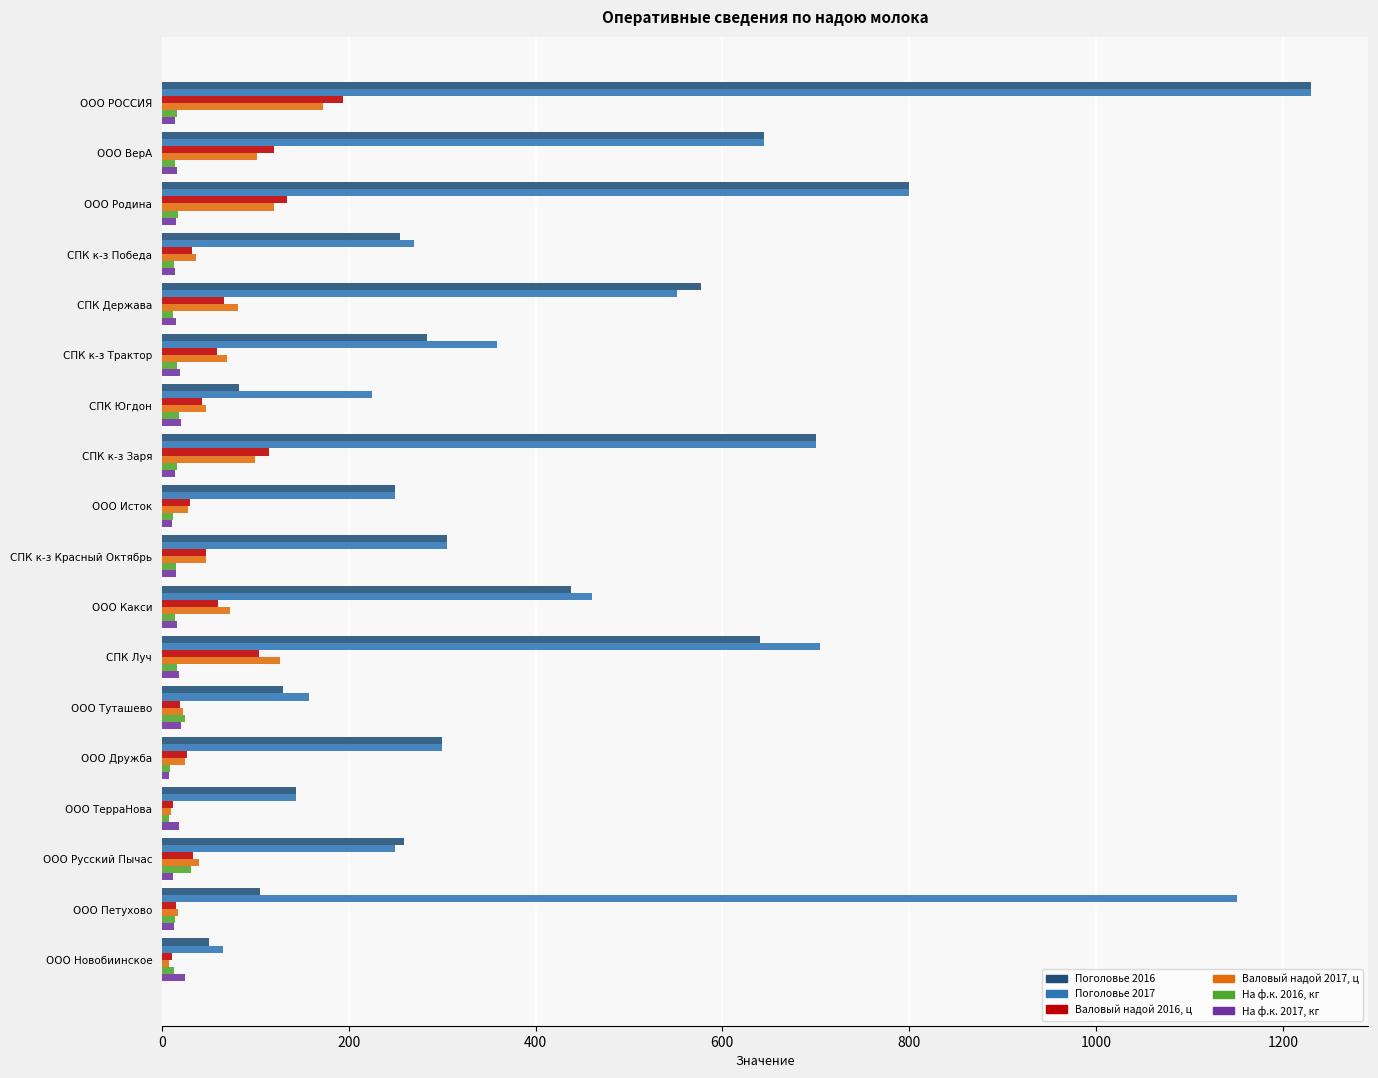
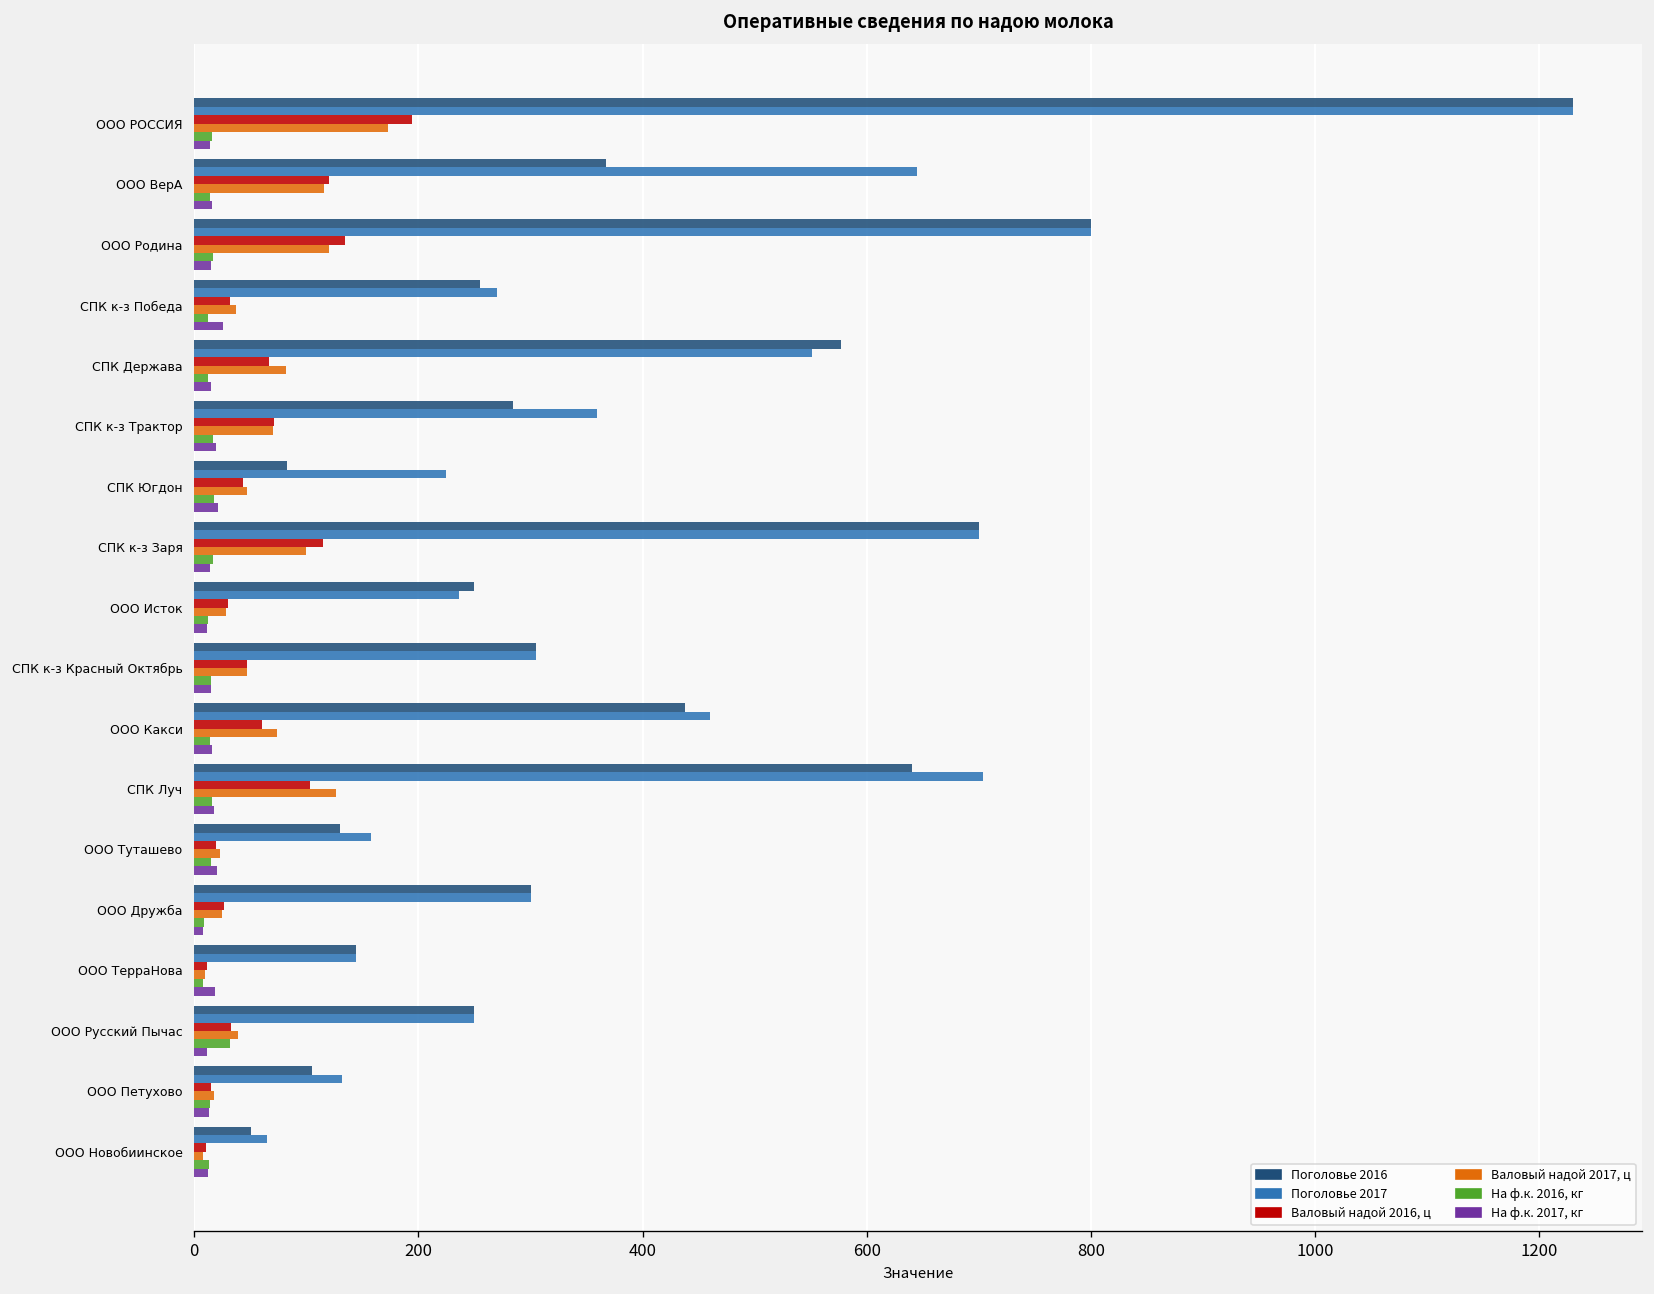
  {
    "Поголовье 2016": {
      "ООО РОССИЯ": 1230,
-     "ООО ВерА": 650,
+     "ООО ВерА": 370,
      "ООО Родина": 800,
      "СПК к-з Победа": 260,
      "СПК Держава": 580,
      "СПК к-з Трактор": 280,
      "СПК Югдон": 80,
      "СПК к-з Заря": 700,
      "ООО Исток": 250,
      "СПК к-з Красный Октябрь": 310,
      "ООО Какси": 440,
      "СПК Луч": 640,
      "ООО Туташево": 130,
      "ООО Дружба": 300,
      "ООО ТерраНова": 140,
-     "ООО Русский Пычас": 260,
+     "ООО Русский Пычас": 250,
      "ООО Петухово": 110,
      "ООО Новобиинское": 50
    },
    "Поголовье 2017": {
      "ООО РОССИЯ": 1230,
      "ООО ВерА": 650,
      "ООО Родина": 800,
      "СПК к-з Победа": 270,
      "СПК Держава": 550,
      "СПК к-з Трактор": 360,
      "СПК Югдон": 230,
      "СПК к-з Заря": 700,
-     "ООО Исток": 250,
+     "ООО Исток": 240,
      "СПК к-з Красный Октябрь": 310,
      "ООО Какси": 460,
      "СПК Луч": 700,
      "ООО Туташево": 160,
      "ООО Дружба": 300,
      "ООО ТерраНова": 140,
      "ООО Русский Пычас": 250,
-     "ООО Петухово": 1150,
+     "ООО Петухово": 130,
      "ООО Новобиинское": 70
    },
    "Валовый надой 2016, ц": {
      "ООО РОССИЯ": 190,
      "ООО ВерА": 120,
      "ООО Родина": 130,
      "СПК к-з Победа": 30,
      "СПК Держава": 70,
-     "СПК к-з Трактор": 60,
+     "СПК к-з Трактор": 70,
      "СПК Югдон": 40,
      "СПК к-з Заря": 110,
      "ООО Исток": 30,
      "СПК к-з Красный Октябрь": 50,
      "ООО Какси": 60,
      "СПК Луч": 100,
      "ООО Туташево": 20,
      "ООО Дружба": 30,
      "ООО ТерраНова": 10,
      "ООО Русский Пычас": 30,
      "ООО Петухово": 20,
      "ООО Новобиинское": 10
    },
    "Валовый надой 2017, ц": {
      "ООО РОССИЯ": 170,
-     "ООО ВерА": 100,
+     "ООО ВерА": 120,
      "ООО Родина": 120,
      "СПК к-з Победа": 40,
      "СПК Держава": 80,
      "СПК к-з Трактор": 70,
      "СПК Югдон": 50,
      "СПК к-з Заря": 100,
      "ООО Исток": 30,
      "СПК к-з Красный Октябрь": 50,
      "ООО Какси": 70,
      "СПК Луч": 130,
      "ООО Туташево": 20,
      "ООО Дружба": 20,
      "ООО ТерраНова": 10,
      "ООО Русский Пычас": 40,
      "ООО Петухово": 20,
      "ООО Новобиинское": 10
    },
    "На ф.к. 2016, кг": {
      "ООО РОССИЯ": 20,
      "ООО ВерА": 10,
      "ООО Родина": 20,
      "СПК к-з Победа": 10,
      "СПК Держава": 10,
      "СПК к-з Трактор": 20,
      "СПК Югдон": 20,
      "СПК к-з Заря": 20,
      "ООО Исток": 10,
      "СПК к-з Красный Октябрь": 20,
      "ООО Какси": 10,
      "СПК Луч": 20,
-     "ООО Туташево": 30,
+     "ООО Туташево": 10,
      "ООО Дружба": 10,
      "ООО ТерраНова": 10,
      "ООО Русский Пычас": 30,
      "ООО Петухово": 10,
      "ООО Новобиинское": 10
    },
    "На ф.к. 2017, кг": {
      "ООО РОССИЯ": 10,
      "ООО ВерА": 20,
      "ООО Родина": 20,
-     "СПК к-з Победа": 10,
+     "СПК к-з Победа": 30,
      "СПК Держава": 10,
      "СПК к-з Трактор": 20,
      "СПК Югдон": 20,
      "СПК к-з Заря": 10,
      "ООО Исток": 10,
      "СПК к-з Красный Октябрь": 20,
      "ООО Какси": 20,
      "СПК Луч": 20,
      "ООО Туташево": 20,
      "ООО Дружба": 10,
      "ООО ТерраНова": 20,
      "ООО Русский Пычас": 10,
      "ООО Петухово": 10,
-     "ООО Новобиинское": 30
+     "ООО Новобиинское": 10
    }
  }
